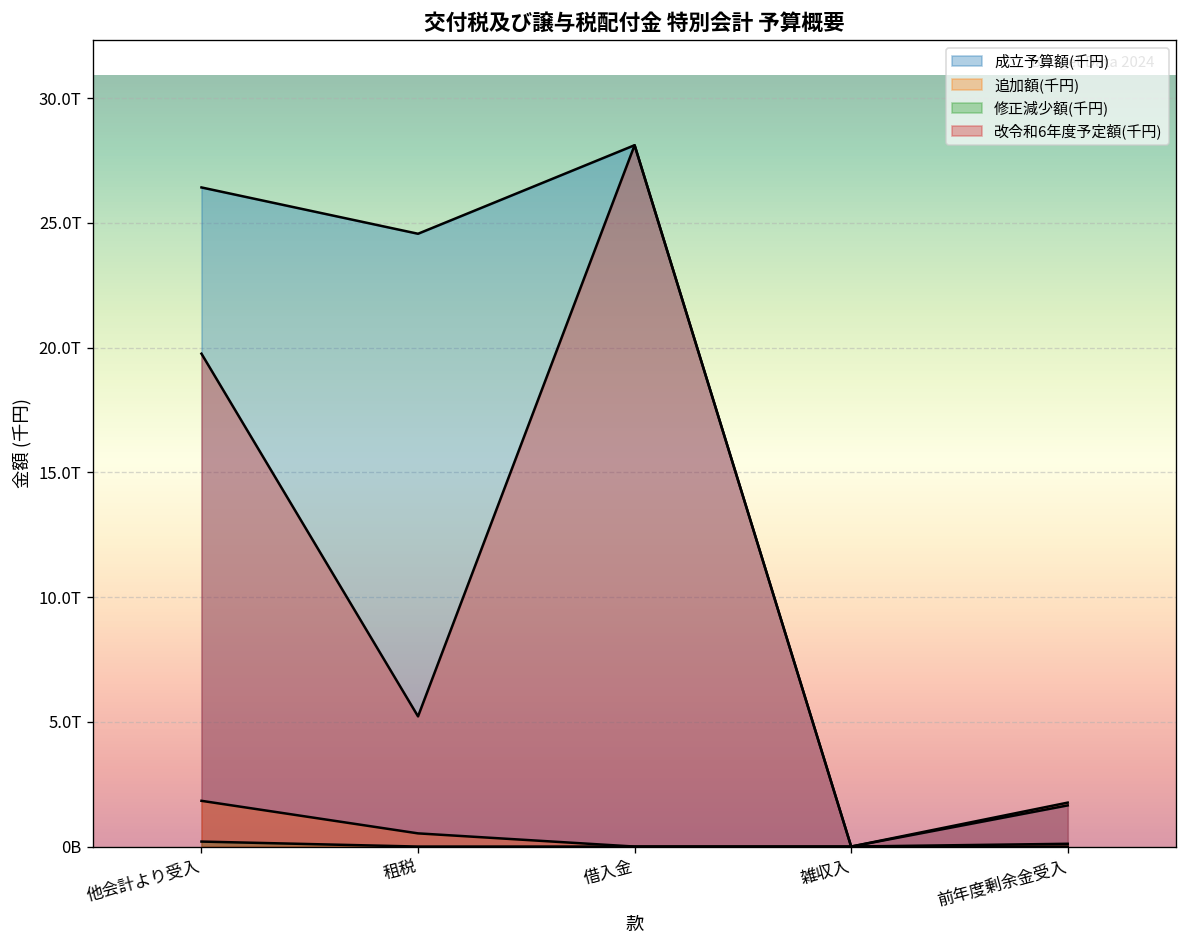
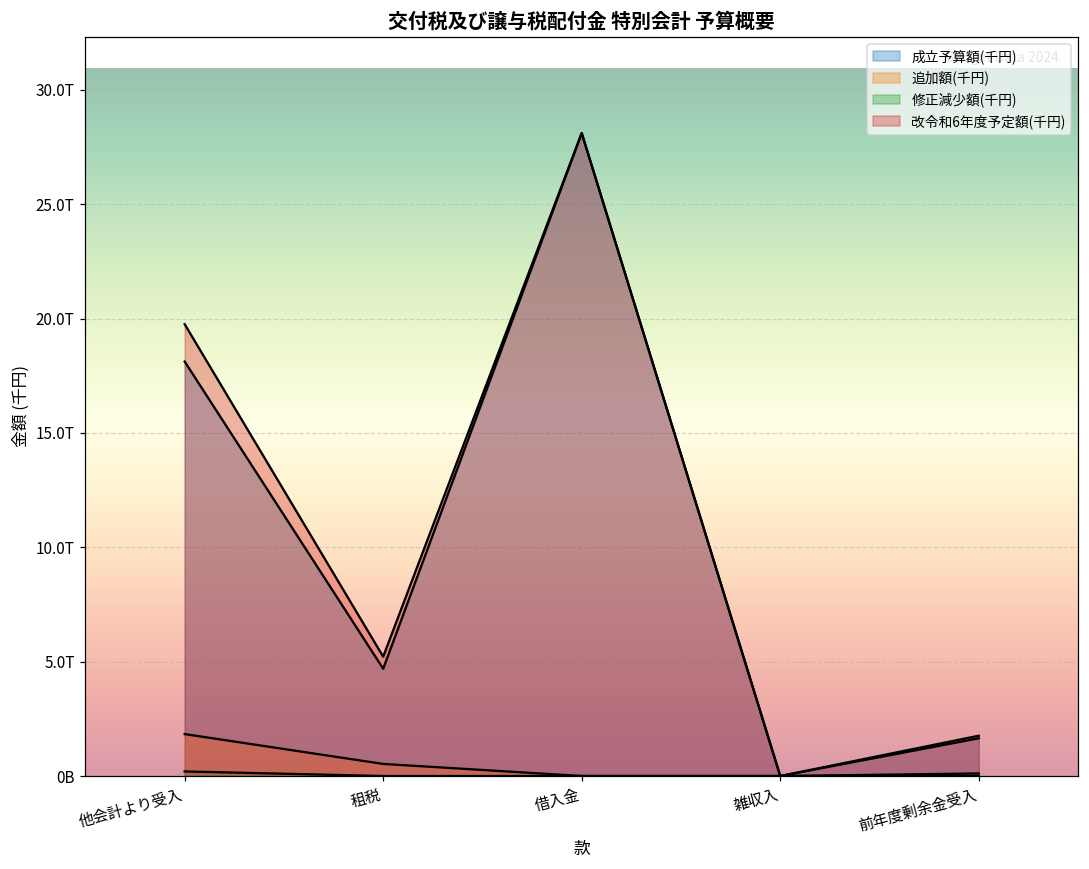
  {
    "成立予算額(千円)": {
-     "他会計より受入": "26.4T",
-     "租税": "24.6T"
+     "他会計より受入": "18.1T",
+     "租税": "4.7T"
    },
    "修正減少額(千円)": {
      "他会計より受入": "0.2T",
      "租税": "0.0T"
    }
  }
